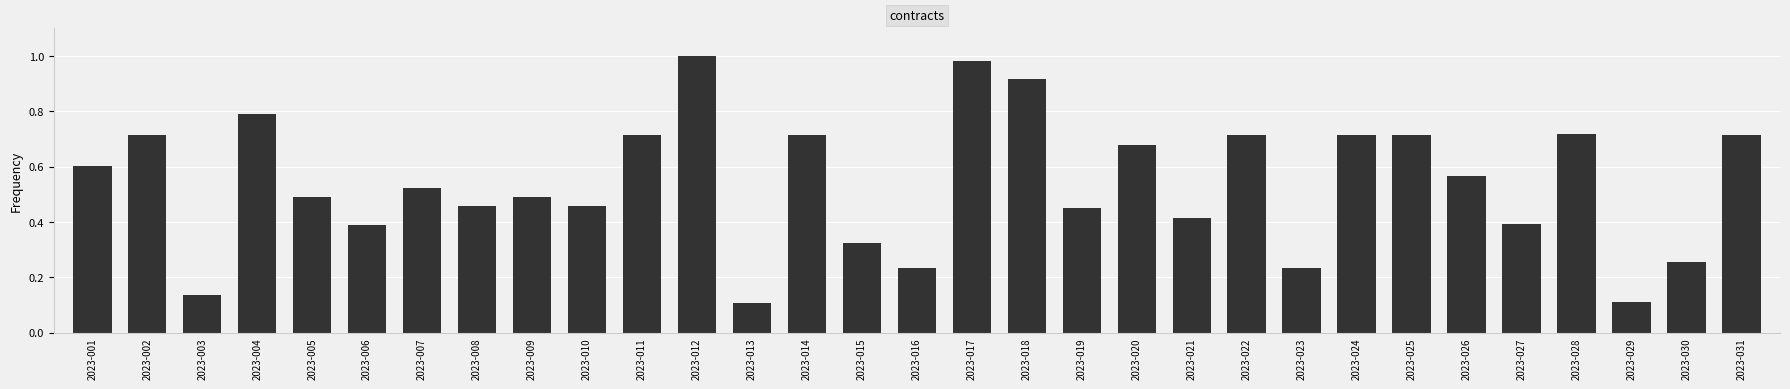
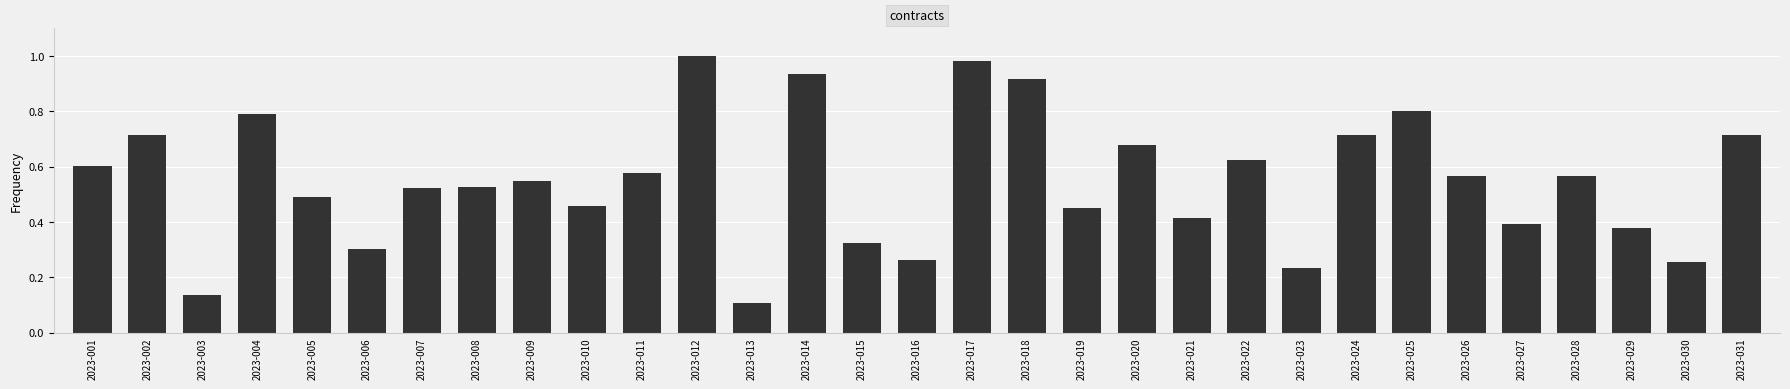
  {
    "2023-001": 0.60,
    "2023-002": 0.71,
    "2023-003": 0.14,
    "2023-004": 0.79,
    "2023-005": 0.49,
-   "2023-006": 0.39,
+   "2023-006": 0.30,
    "2023-007": 0.52,
-   "2023-008": 0.46,
-   "2023-009": 0.49,
+   "2023-008": 0.53,
+   "2023-009": 0.55,
    "2023-010": 0.46,
-   "2023-011": 0.71,
+   "2023-011": 0.58,
    "2023-012": 1.00,
    "2023-013": 0.11,
-   "2023-014": 0.71,
+   "2023-014": 0.93,
    "2023-015": 0.32,
-   "2023-016": 0.23,
+   "2023-016": 0.26,
    "2023-017": 0.98,
    "2023-018": 0.92,
    "2023-019": 0.45,
    "2023-020": 0.68,
    "2023-021": 0.41,
-   "2023-022": 0.71,
+   "2023-022": 0.62,
    "2023-023": 0.23,
    "2023-024": 0.71,
-   "2023-025": 0.71,
+   "2023-025": 0.80,
    "2023-026": 0.56,
    "2023-027": 0.39,
-   "2023-028": 0.72,
-   "2023-029": 0.11,
+   "2023-028": 0.56,
+   "2023-029": 0.38,
    "2023-030": 0.25,
    "2023-031": 0.71
  }
